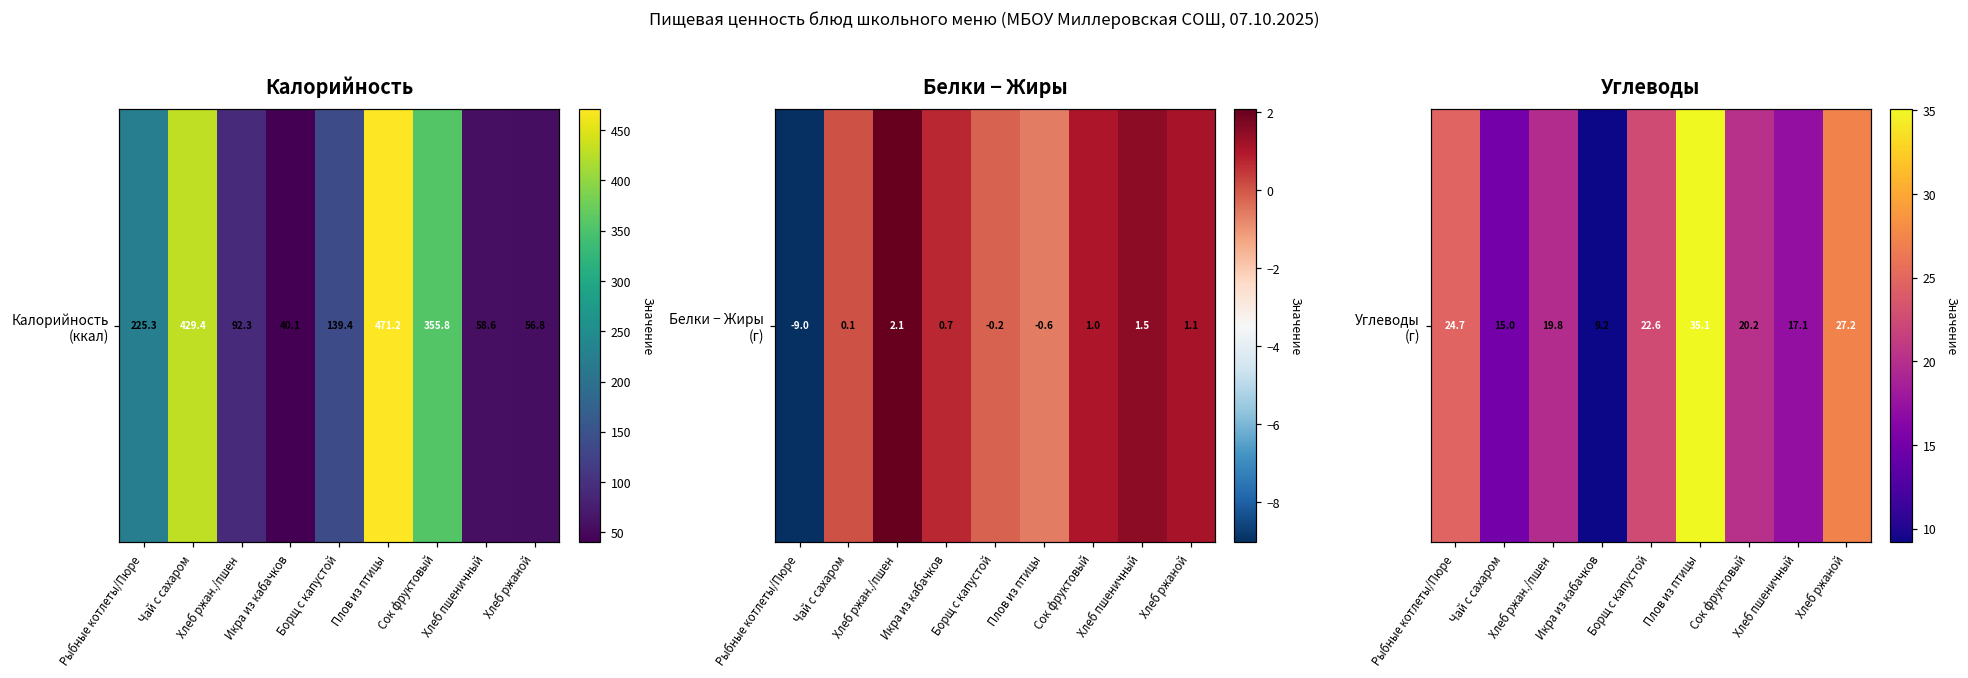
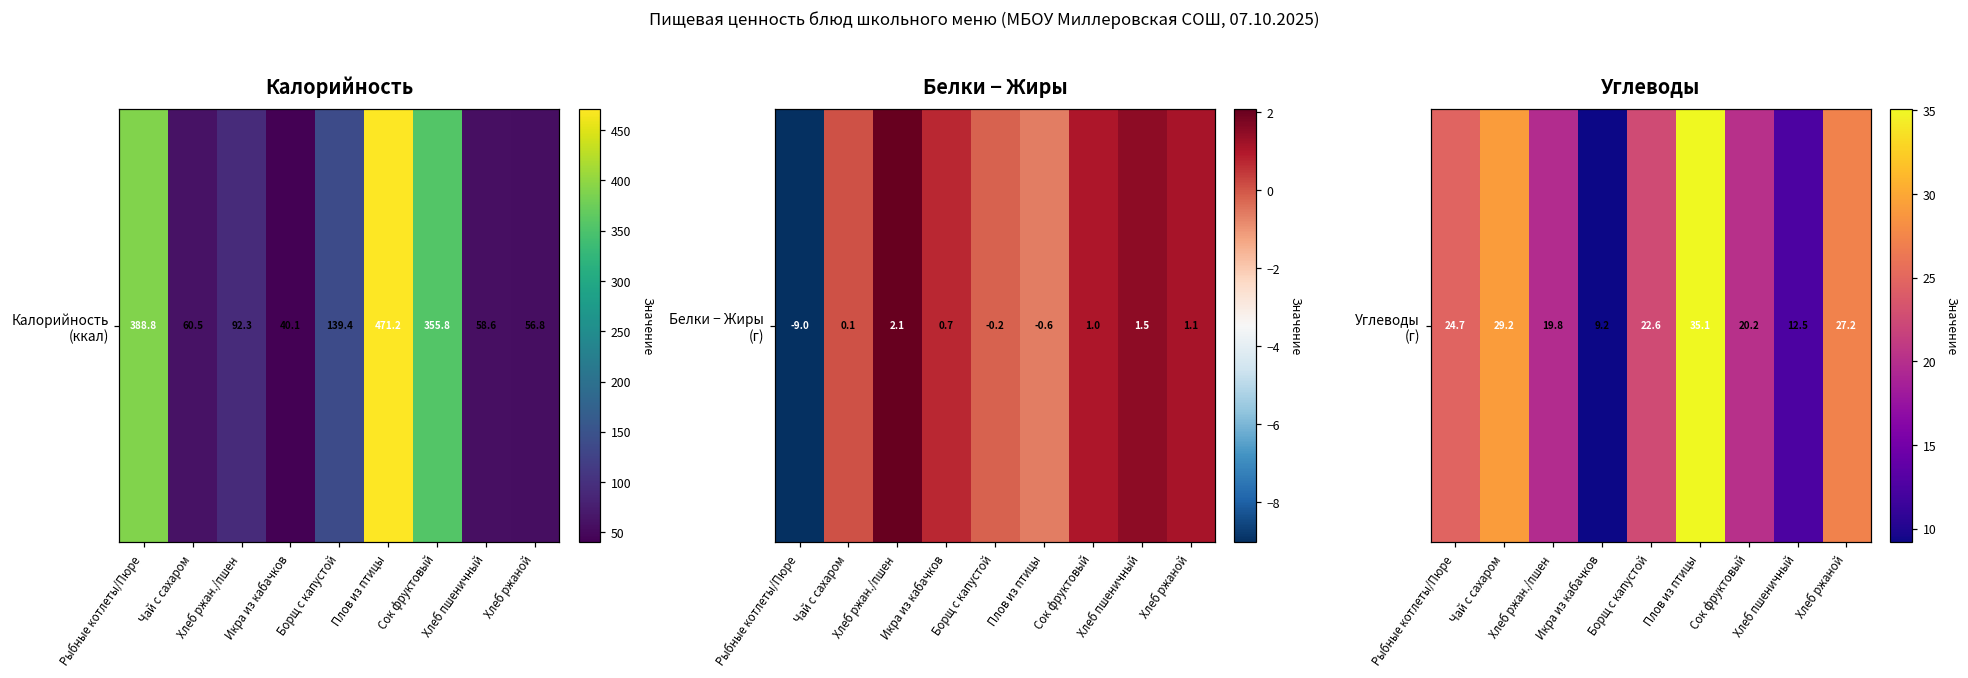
  {
    "Калорийность": {
      "Калорийность (ккал)": {
-       "Рыбные котлеты/Пюре": 225.3,
-       "Чай с сахаром": 429.4,
+       "Рыбные котлеты/Пюре": 388.8,
+       "Чай с сахаром": 60.5,
        "Хлеб ржан./пшен": 92.3,
        "Икра из кабачков": 40.1,
        "Борщ с капустой": 139.4,
        "Плов из птицы": 471.2,
        "Сок фруктовый": 355.8,
        "Хлеб пшеничный": 58.6,
        "Хлеб ржаной": 56.8
      }
    },
    "Белки − Жиры": {
      "Белки − Жиры (г)": {
        "Рыбные котлеты/Пюре": -9.0,
        "Чай с сахаром": 0.1,
        "Хлеб ржан./пшен": 2.1,
        "Икра из кабачков": 0.7,
        "Борщ с капустой": -0.2,
        "Плов из птицы": -0.6,
        "Сок фруктовый": 1.0,
        "Хлеб пшеничный": 1.5,
        "Хлеб ржаной": 1.1
      }
    },
    "Углеводы": {
      "Углеводы (г)": {
        "Рыбные котлеты/Пюре": 24.7,
-       "Чай с сахаром": 15.0,
+       "Чай с сахаром": 29.2,
        "Хлеб ржан./пшен": 19.8,
        "Икра из кабачков": 9.2,
        "Борщ с капустой": 22.6,
        "Плов из птицы": 35.1,
        "Сок фруктовый": 20.2,
-       "Хлеб пшеничный": 17.1,
+       "Хлеб пшеничный": 12.5,
        "Хлеб ржаной": 27.2
      }
    }
  }
